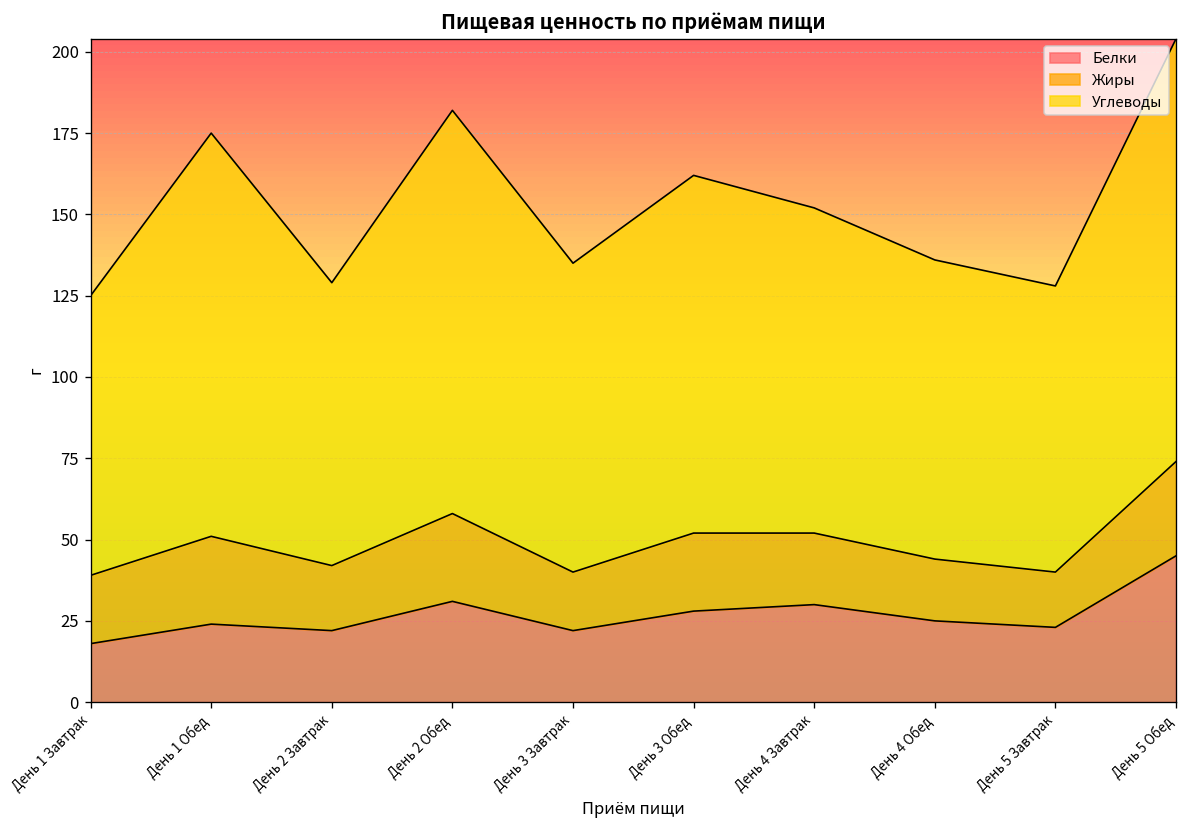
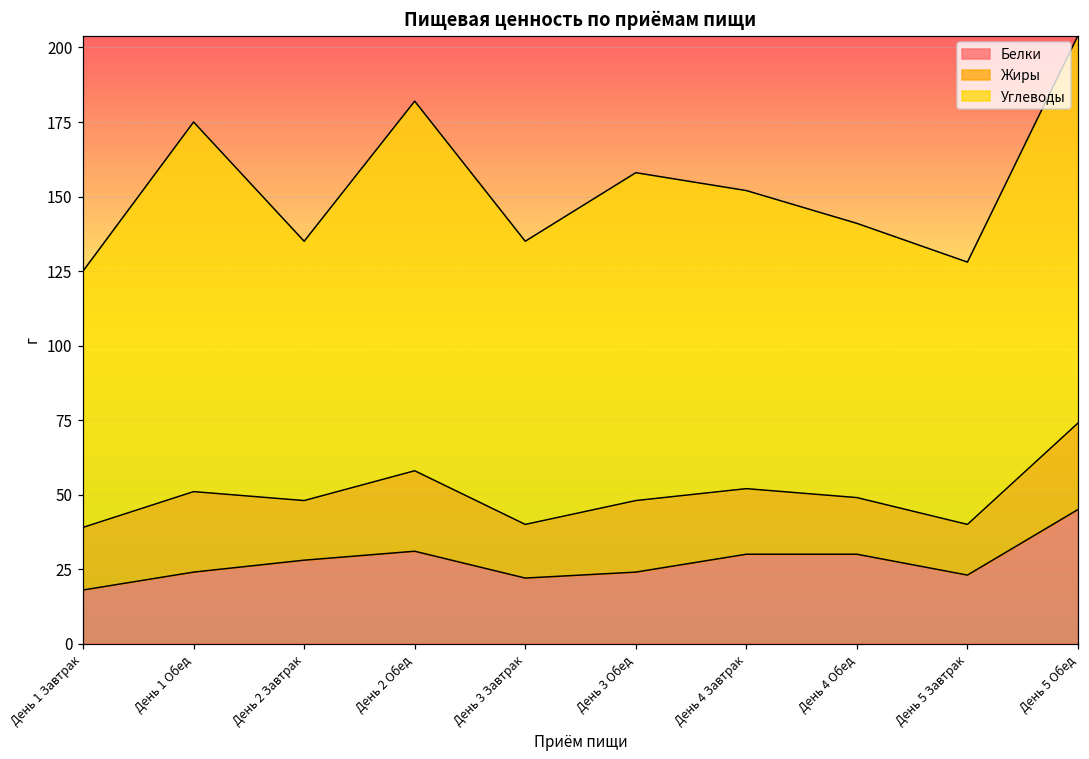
  {
    "Белки": {
      "День 1 Завтрак": 18,
      "День 1 Обед": 24,
-     "День 2 Завтрак": 22,
+     "День 2 Завтрак": 28,
      "День 2 Обед": 31,
      "День 3 Завтрак": 22,
-     "День 3 Обед": 28,
+     "День 3 Обед": 24,
      "День 4 Завтрак": 30,
-     "День 4 Обед": 25,
+     "День 4 Обед": 30,
      "День 5 Завтрак": 23,
      "День 5 Обед": 45
    }
  }
